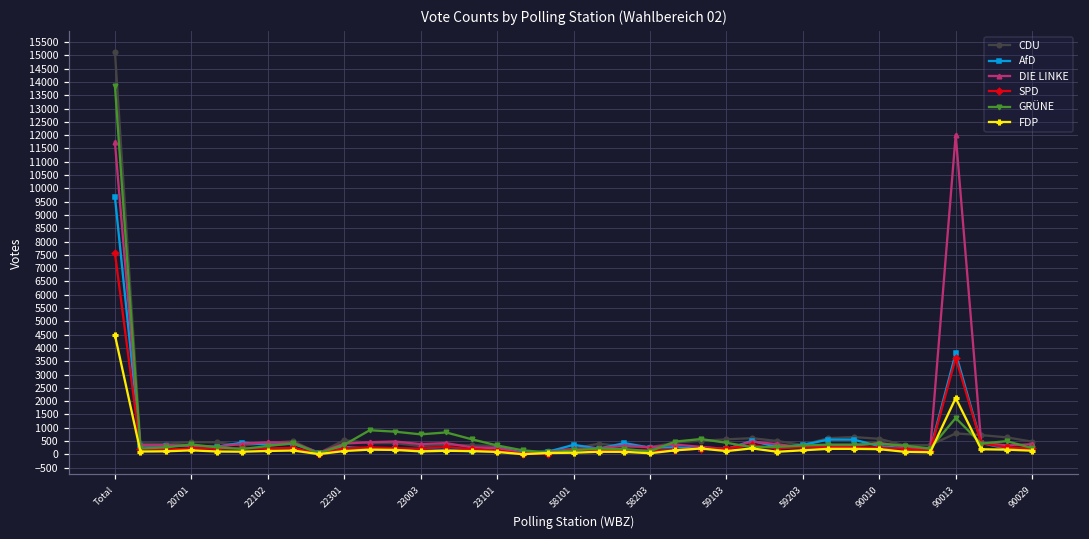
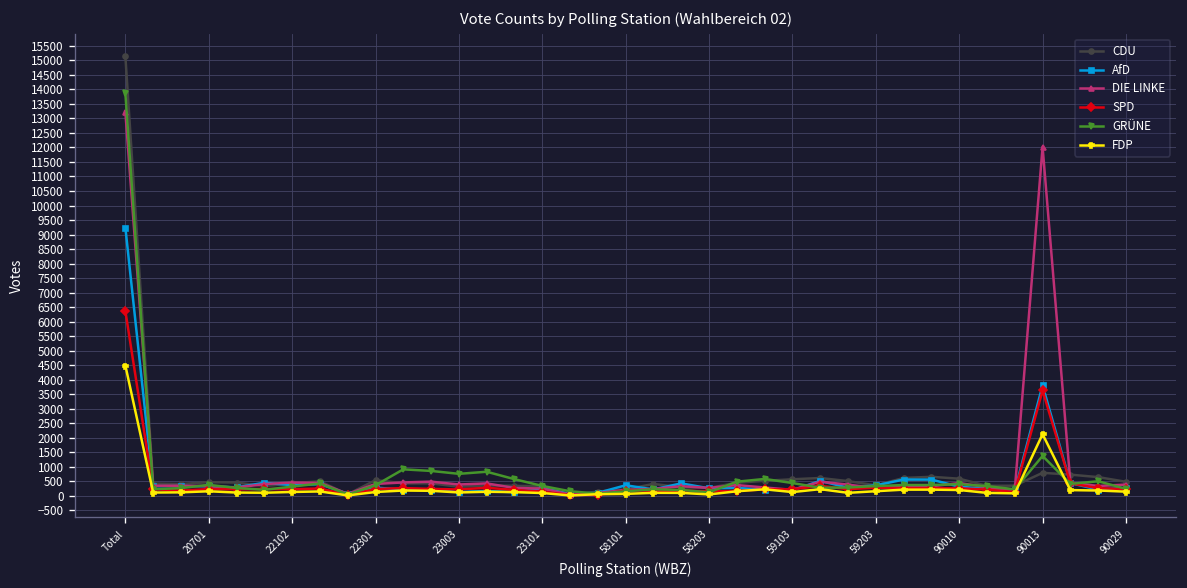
  {
    "CDU": {
      "Total": 15100,
      "22301": 500,
      "59103": 600,
      "90010": 600,
      "90013": 800
    },
    "AfD": {
-     "Total": 9700,
+     "Total": 9200,
      "58101": 400,
      "90013": 3800
    },
    "DIE LINKE": {
-     "Total": 11700,
+     "Total": 13200,
      "90013": 12000
    },
    "SPD": {
-     "Total": 7600,
+     "Total": 6400,
      "90013": 3600
    },
    "GRÜNE": {
      "Total": 13900,
      "23003": 800,
      "59103": 400,
      "90013": 1400
    },
    "FDP": {
      "Total": 4500,
      "90013": 2100
    }
  }
